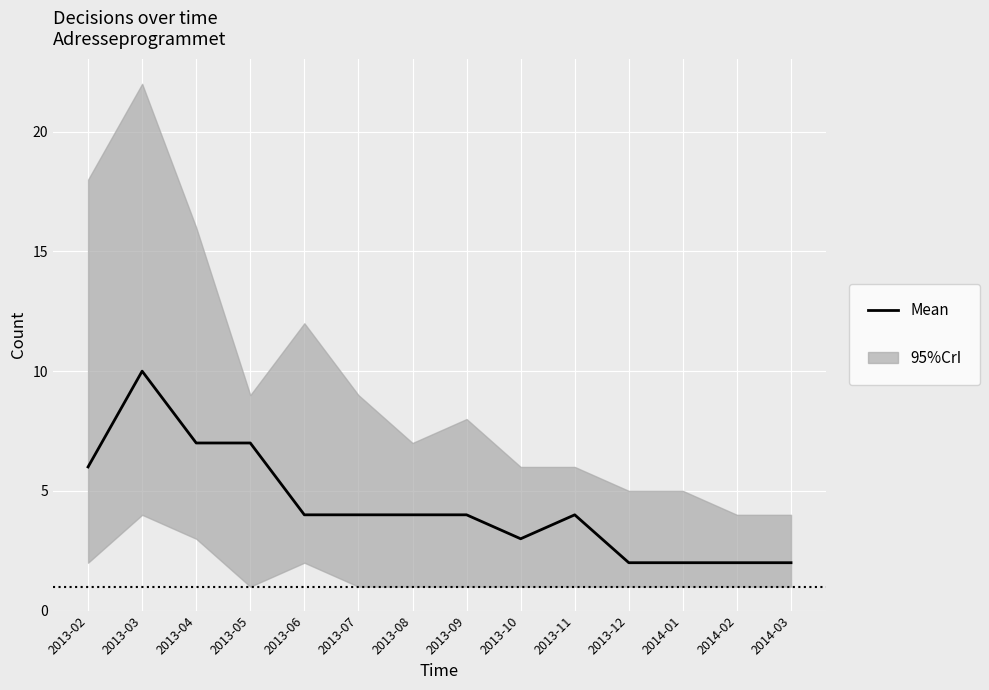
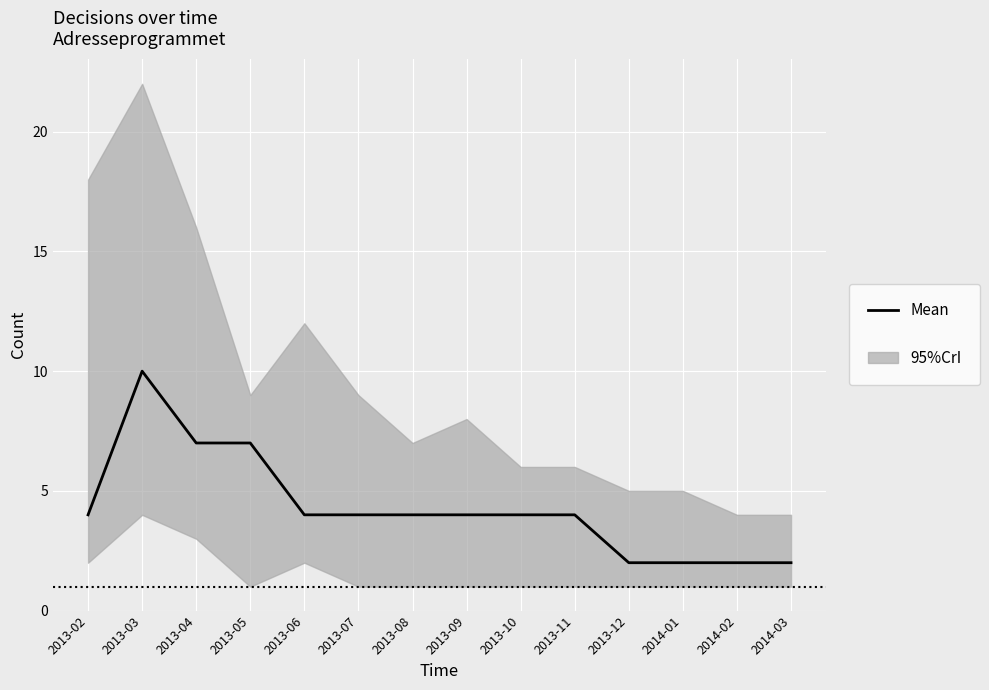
  {
    "Mean": {
-     "2013-02": 6,
+     "2013-02": 4,
      "2013-03": 10,
      "2013-04": 7,
      "2013-05": 7,
      "2013-06": 4,
      "2013-07": 4,
      "2013-08": 4,
      "2013-09": 4,
-     "2013-10": 3,
+     "2013-10": 4,
      "2013-11": 4,
      "2013-12": 2,
      "2014-01": 2,
      "2014-02": 2,
      "2014-03": 2
    }
  }
